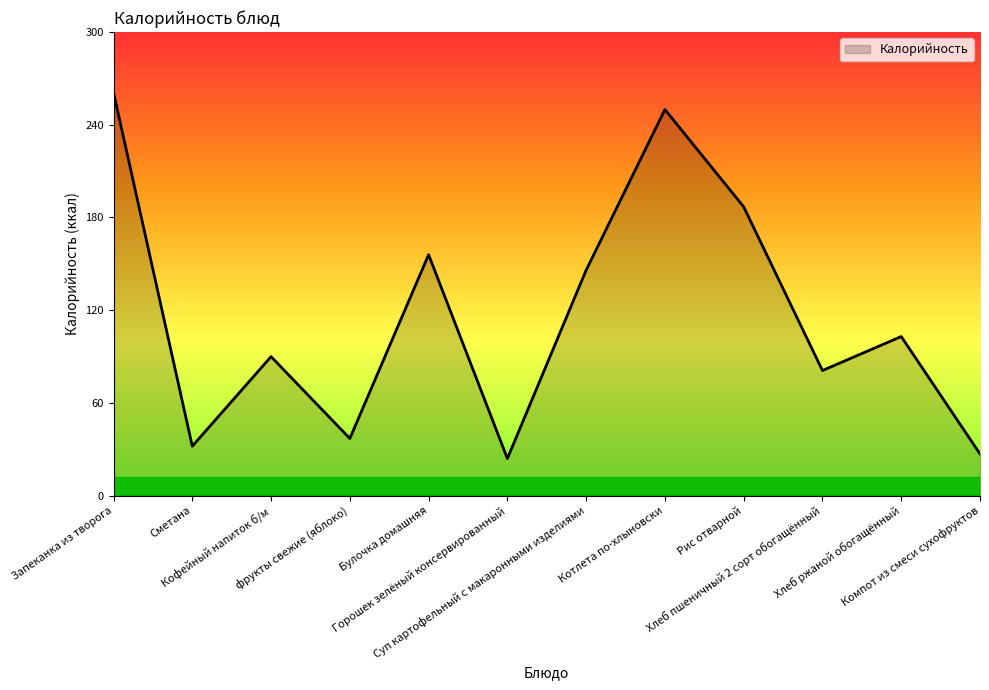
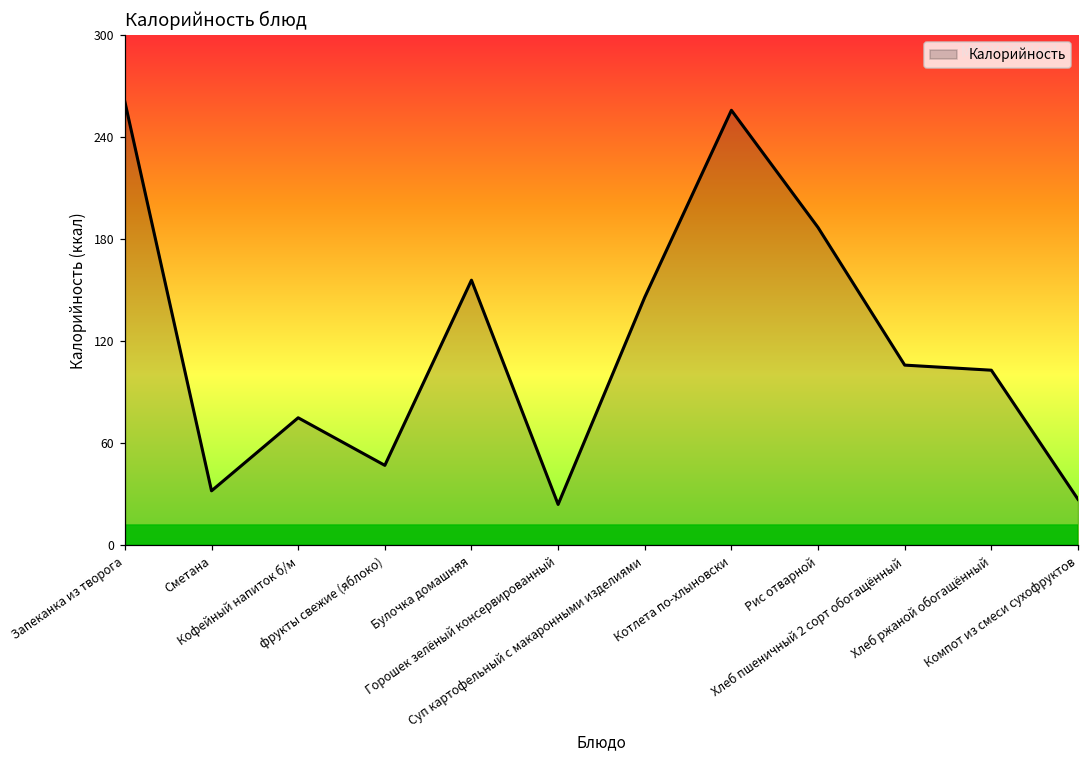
  {
    "Запеканка из творога": 261,
    "Сметана": 32,
-   "Кофейный напиток б/м": 90,
-   "фрукты свежие (яблоко)": 37,
+   "Кофейный напиток б/м": 75,
+   "фрукты свежие (яблоко)": 47,
    "Булочка домашняя": 156,
    "Горошек зелёный консервированный": 24,
    "Суп картофельный с макаронными изделиями": 146,
-   "Котлета по-хлыновски": 250,
+   "Котлета по-хлыновски": 256,
    "Рис отварной": 187,
-   "Хлеб пшеничный 2 сорт обогащённый": 81,
+   "Хлеб пшеничный 2 сорт обогащённый": 106,
    "Хлеб ржаной обогащённый": 103,
    "Компот из смеси сухофруктов": 27
  }
